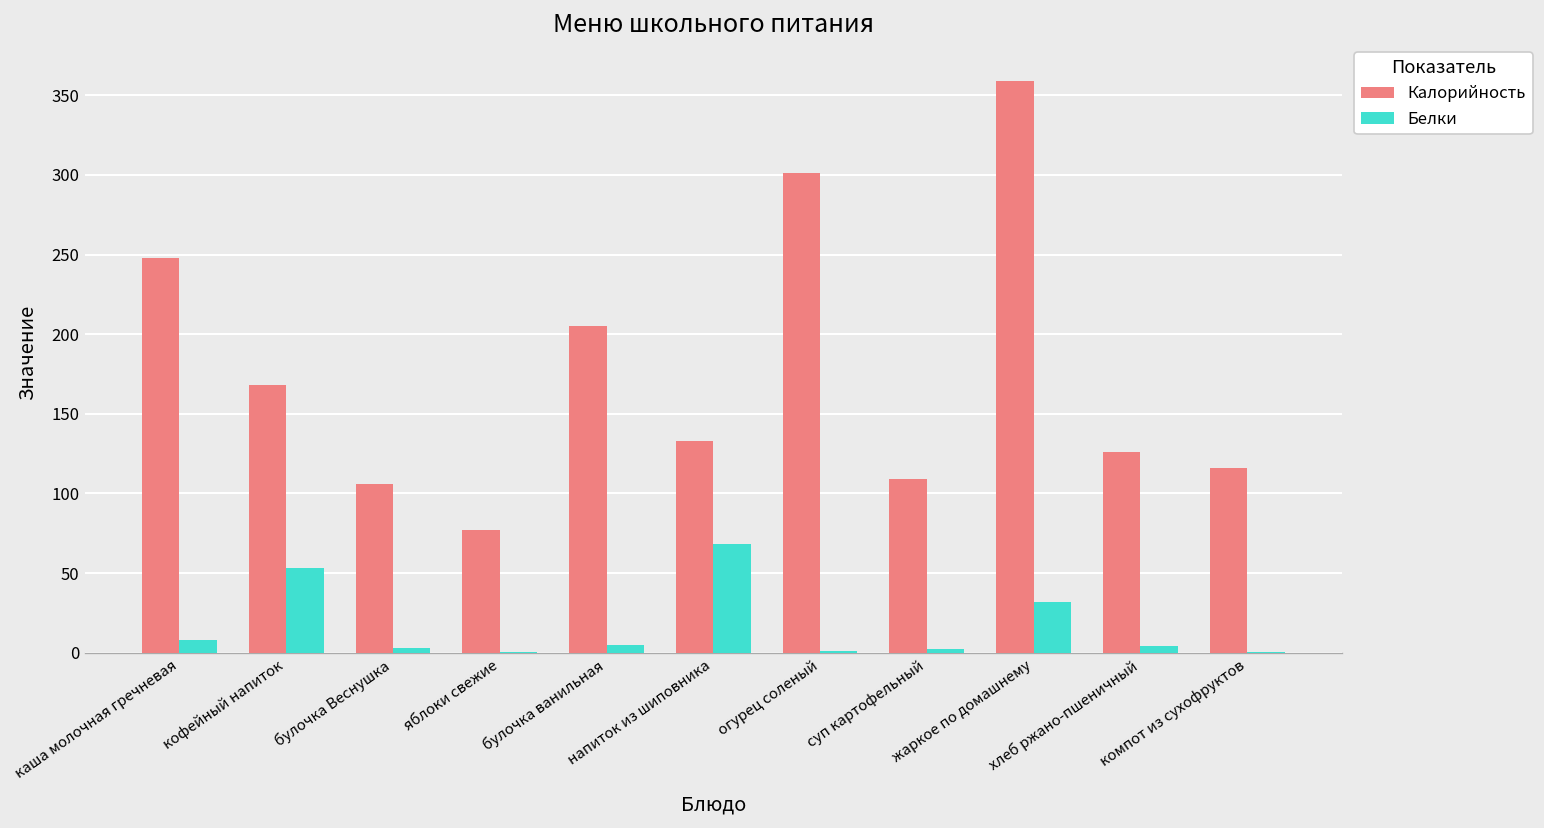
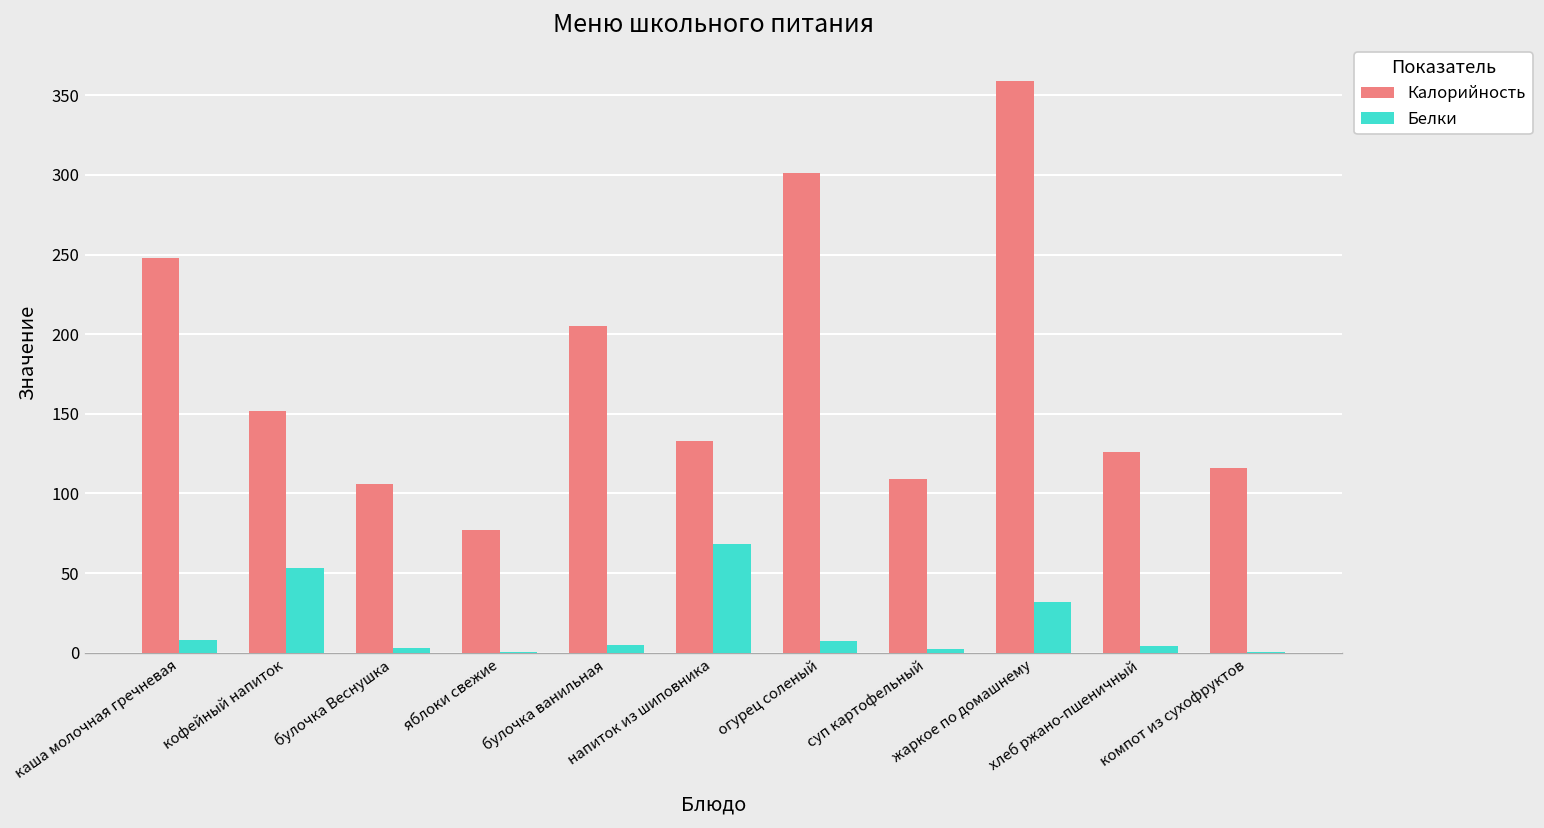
  {
    "Калорийность": {
      "каша молочная гречневая": 248,
-     "кофейный напиток": 168,
+     "кофейный напиток": 152,
      "булочка Веснушка": 106,
      "яблоки свежие": 77,
      "булочка ванильная": 205,
      "напиток из шиповника": 133,
      "огурец соленый": 301,
      "суп картофельный": 109,
      "жаркое по домашнему": 359,
      "хлеб ржано-пшеничный": 126,
      "компот из сухофруктов": 116
    },
    "Белки": {
      "каша молочная гречневая": 8,
      "кофейный напиток": 53,
      "булочка Веснушка": 3,
      "булочка ванильная": 5,
      "напиток из шиповника": 68,
-     "огурец соленый": 1,
+     "огурец соленый": 8,
      "суп картофельный": 3,
      "жаркое по домашнему": 32,
      "хлеб ржано-пшеничный": 4
    }
  }
